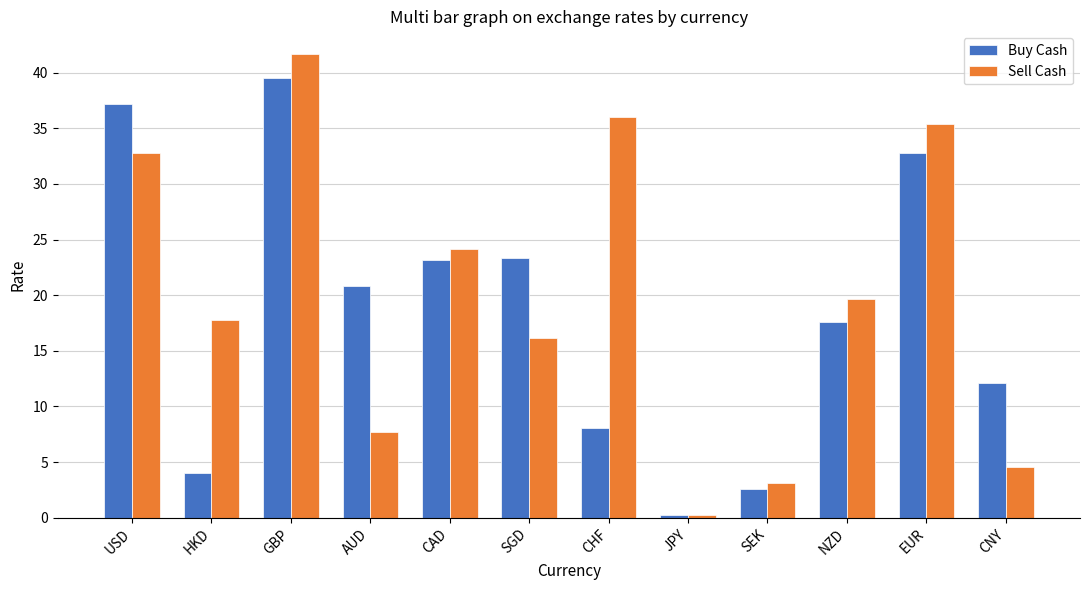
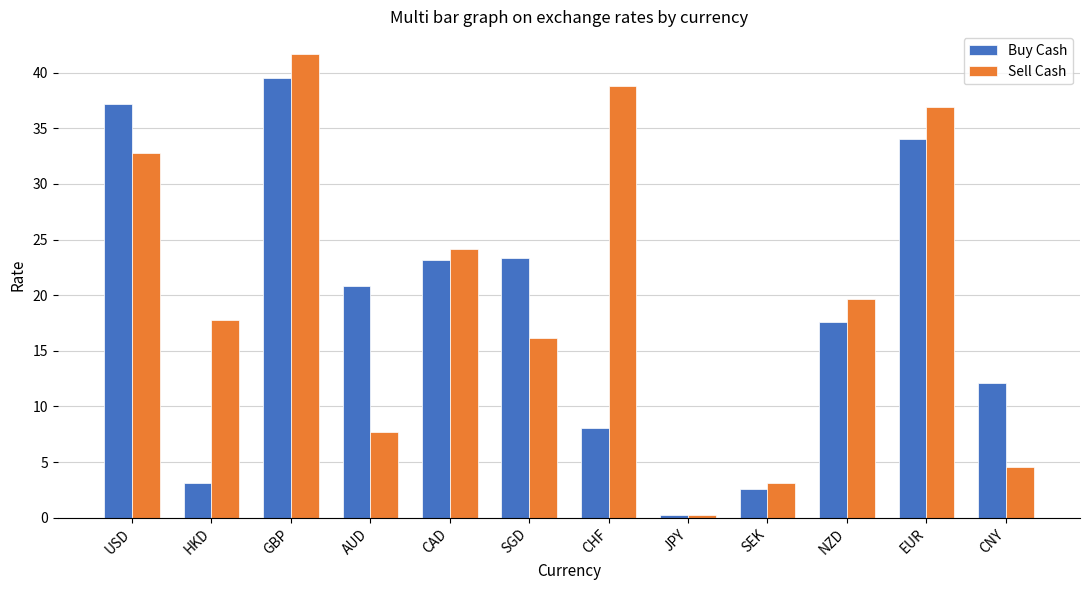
  {
    "Buy Cash": {
      "USD": 37.2,
-     "HKD": 4.0,
+     "HKD": 3.1,
      "GBP": 39.5,
      "AUD": 20.9,
      "CAD": 23.2,
      "SGD": 23.3,
      "CHF": 8.0,
      "SEK": 2.6,
      "NZD": 17.6,
-     "EUR": 32.8,
+     "EUR": 34.0,
      "CNY": 12.1
    },
    "Sell Cash": {
      "USD": 32.8,
      "HKD": 17.7,
      "GBP": 41.6,
      "AUD": 7.7,
      "CAD": 24.1,
      "SGD": 16.1,
-     "CHF": 36.0,
+     "CHF": 38.8,
      "SEK": 3.1,
      "NZD": 19.7,
-     "EUR": 35.4,
+     "EUR": 36.9,
      "CNY": 4.6
    }
  }
